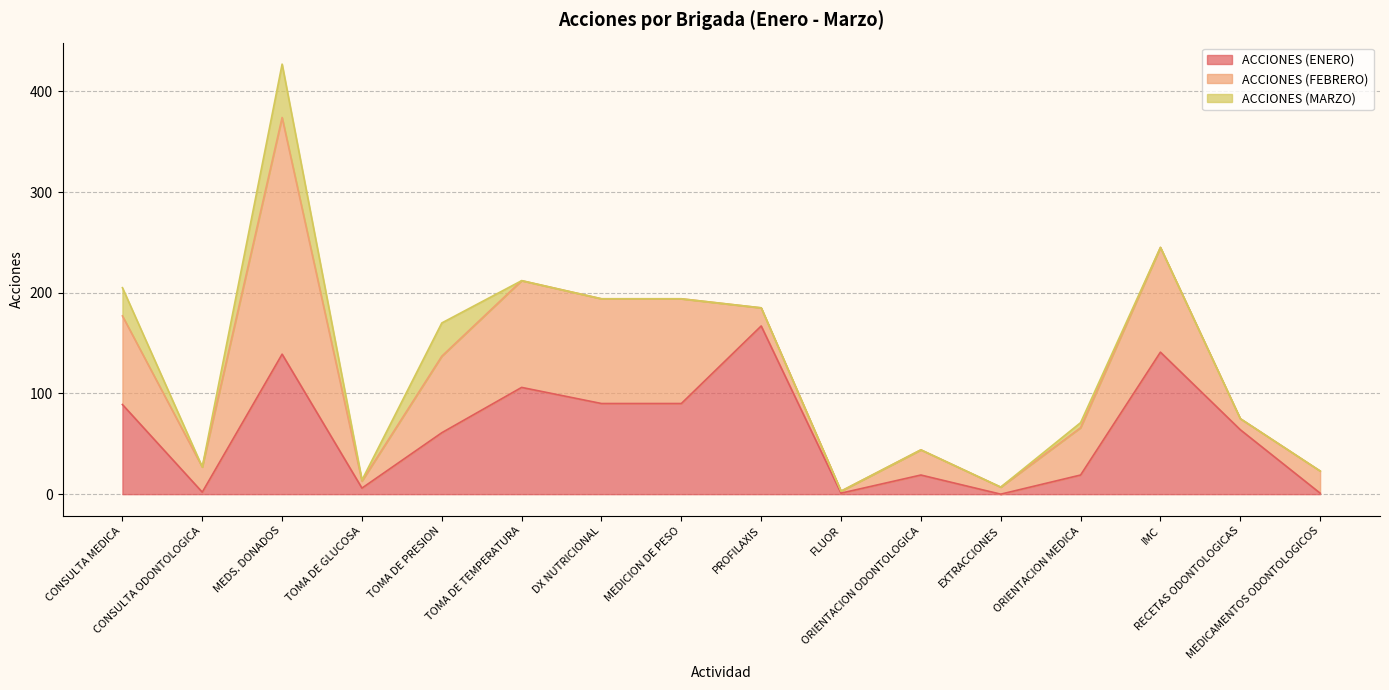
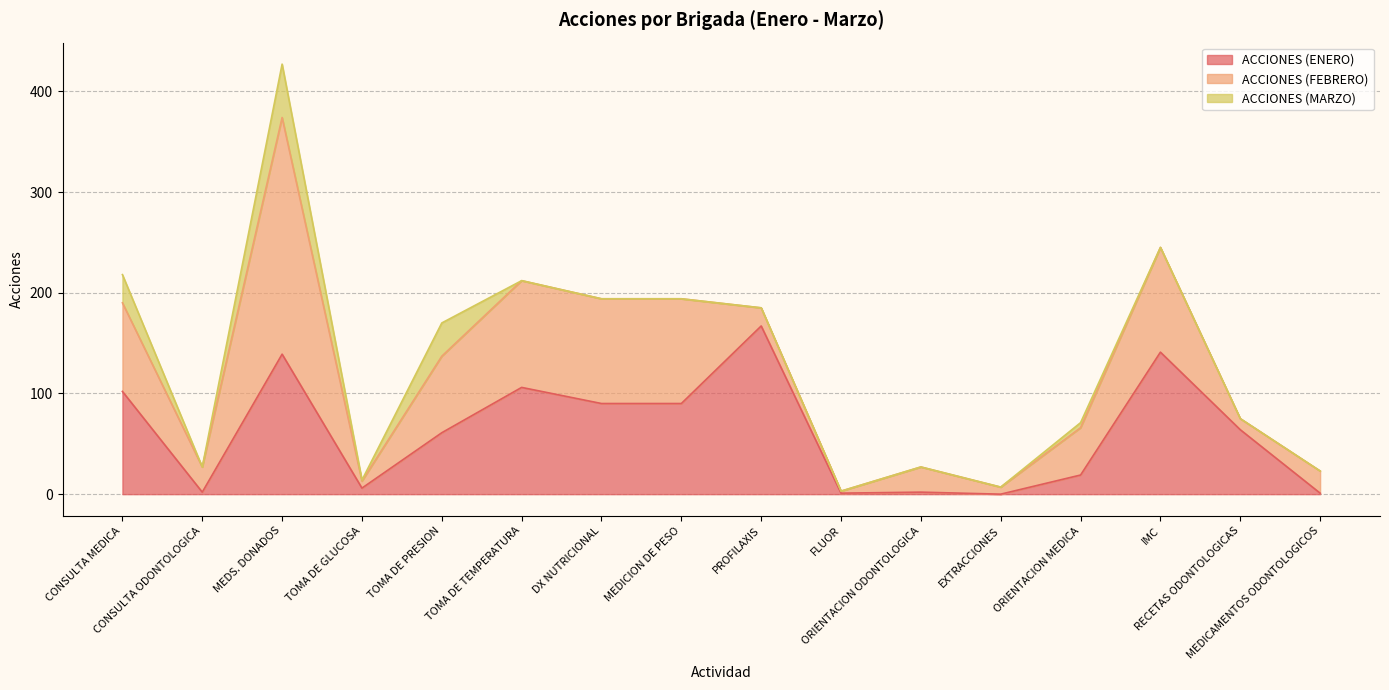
  {
    "ACCIONES (ENERO)": {
-     "CONSULTA MEDICA": 89,
+     "CONSULTA MEDICA": 102,
      "CONSULTA ODONTOLOGICA": 2,
      "MEDS. DONADOS": 139,
      "TOMA DE GLUCOSA": 6,
      "TOMA DE PRESION": 61,
      "TOMA DE TEMPERATURA": 106,
      "DX NUTRICIONAL": 90,
      "MEDICION DE PESO": 90,
      "PROFILAXIS": 167,
-     "ORIENTACION ODONTOLOGICA": 19,
+     "ORIENTACION ODONTOLOGICA": 2,
      "EXTRACCIONES": 0,
      "ORIENTACION MEDICA": 19,
      "IMC": 141,
      "RECETAS ODONTOLOGICAS": 64,
      "MEDICAMENTOS ODONTOLOGICOS": 1
    }
  }
